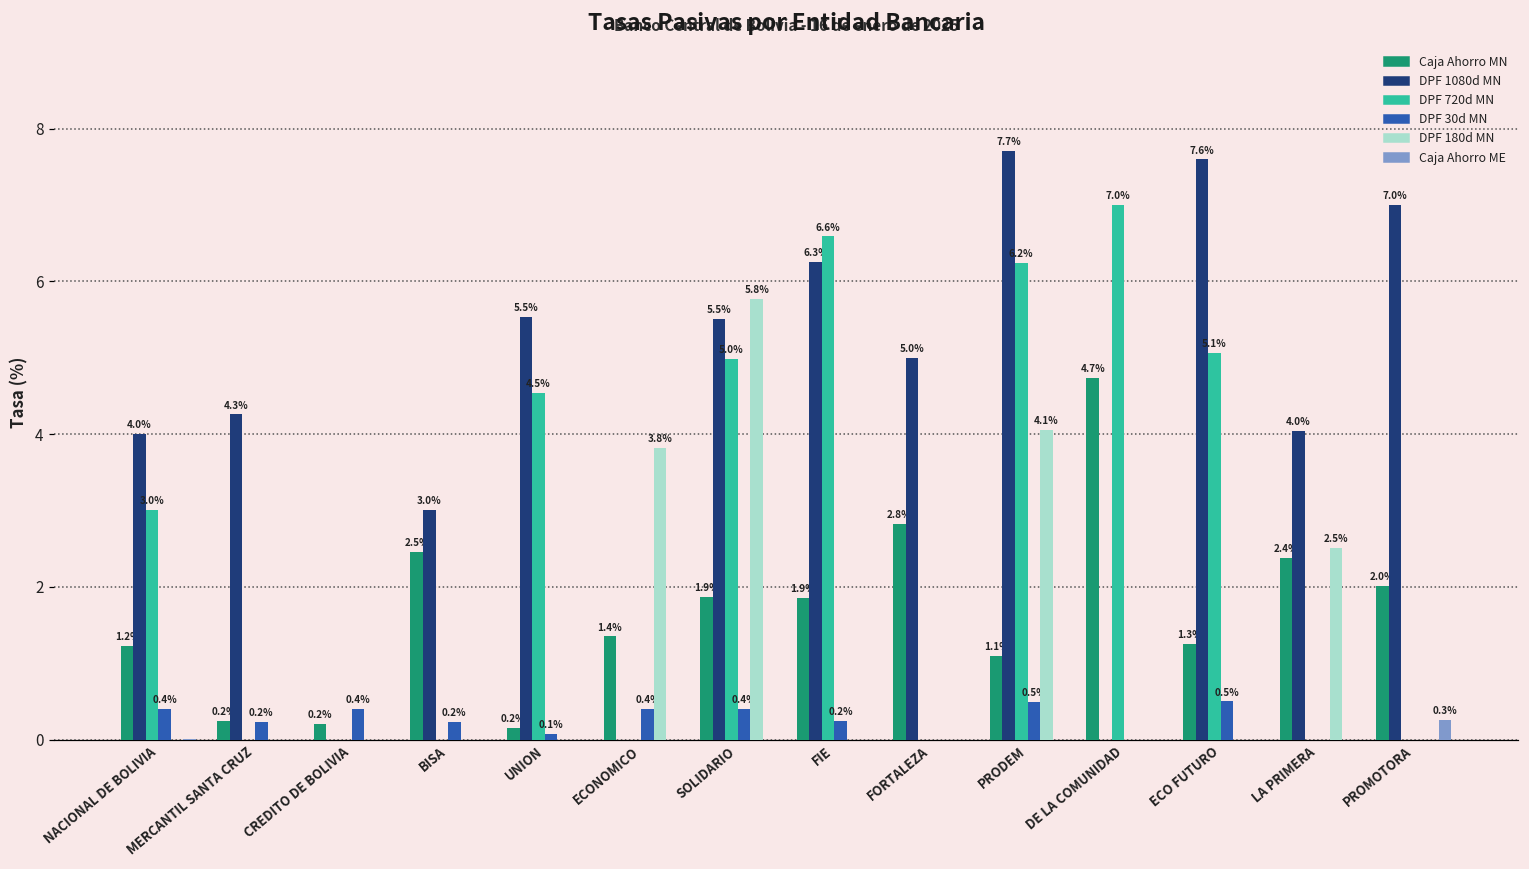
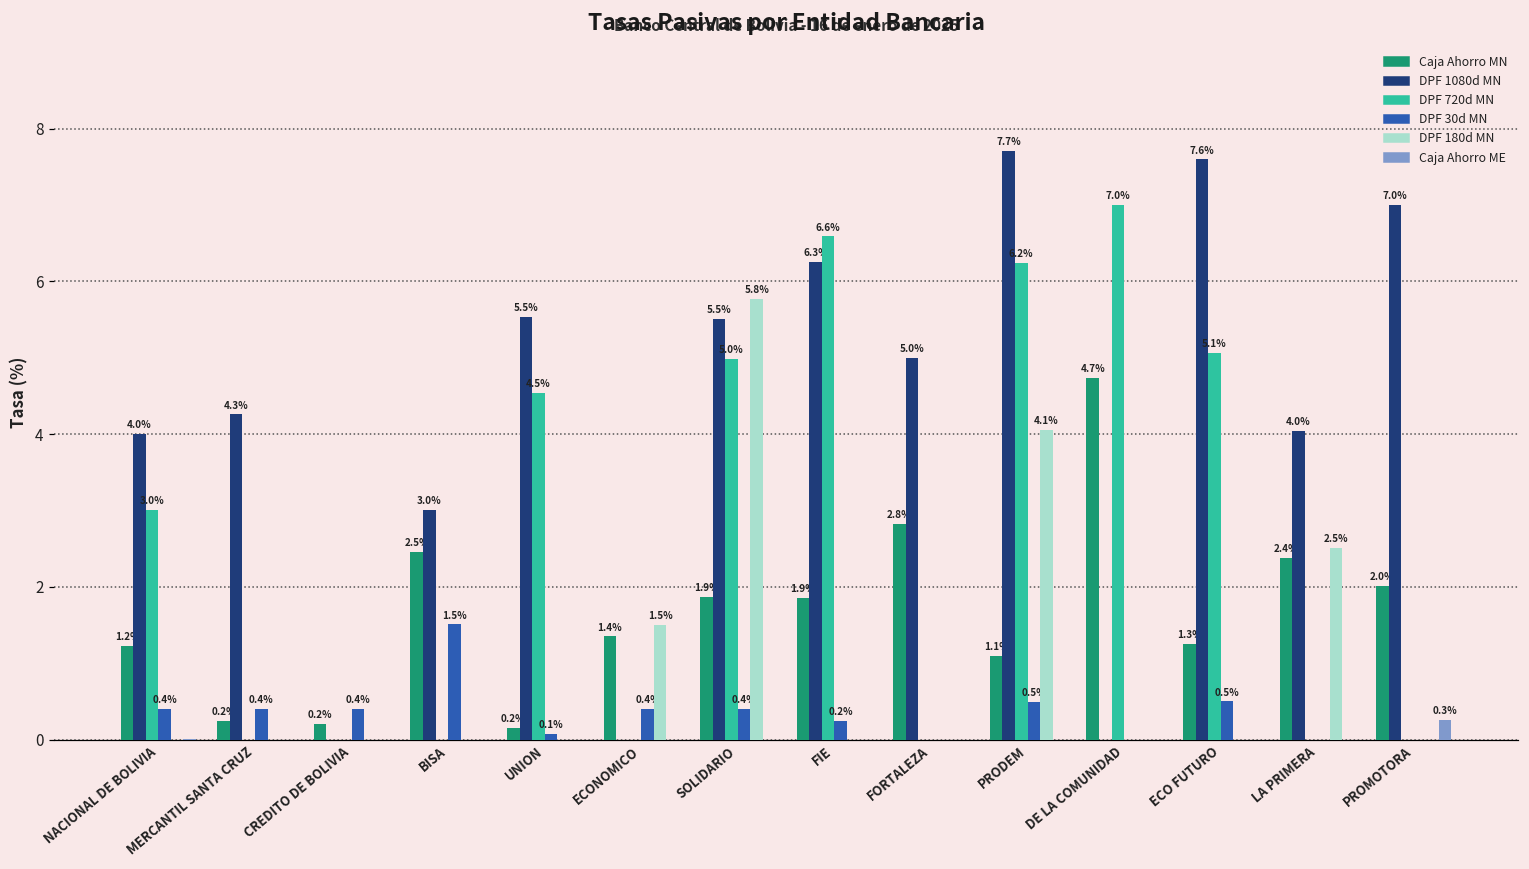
  {
    "Caja Ahorro MN": {
      "NACIONAL DE BOLIVIA": "1.2%",
      "MERCANTIL SANTA CRUZ": "0.2%",
      "CREDITO DE BOLIVIA": "0.2%",
      "BISA": "2.5%",
      "UNION": "0.2%",
      "ECONOMICO": "1.4%",
      "SOLIDARIO": "1.9%",
      "FIE": "1.9%",
      "FORTALEZA": "2.8%",
      "PRODEM": "1.1%",
      "DE LA COMUNIDAD": "4.7%",
      "ECO FUTURO": "1.3%",
      "LA PRIMERA": "2.4%",
      "PROMOTORA": "2.0%"
    },
    "DPF 1080d MN": {
      "NACIONAL DE BOLIVIA": "4.0%",
      "MERCANTIL SANTA CRUZ": "4.3%",
      "BISA": "3.0%",
      "UNION": "5.5%",
      "SOLIDARIO": "5.5%",
      "FIE": "6.3%",
      "FORTALEZA": "5.0%",
      "PRODEM": "7.7%",
      "ECO FUTURO": "7.6%",
      "LA PRIMERA": "4.0%",
      "PROMOTORA": "7.0%"
    },
    "DPF 720d MN": {
      "NACIONAL DE BOLIVIA": "3.0%",
      "UNION": "4.5%",
      "SOLIDARIO": "5.0%",
      "FIE": "6.6%",
      "PRODEM": "6.2%",
      "DE LA COMUNIDAD": "7.0%",
      "ECO FUTURO": "5.1%"
    },
    "DPF 30d MN": {
      "NACIONAL DE BOLIVIA": "0.4%",
-     "MERCANTIL SANTA CRUZ": "0.2%",
+     "MERCANTIL SANTA CRUZ": "0.4%",
      "CREDITO DE BOLIVIA": "0.4%",
-     "BISA": "0.2%",
+     "BISA": "1.5%",
      "UNION": "0.1%",
      "ECONOMICO": "0.4%",
      "SOLIDARIO": "0.4%",
      "FIE": "0.2%",
      "PRODEM": "0.5%",
      "ECO FUTURO": "0.5%"
    },
    "DPF 180d MN": {
-     "ECONOMICO": "3.8%",
+     "ECONOMICO": "1.5%",
      "SOLIDARIO": "5.8%",
      "PRODEM": "4.1%",
      "LA PRIMERA": "2.5%"
    },
    "Caja Ahorro ME": {
      "PROMOTORA": "0.3%"
    }
  }
